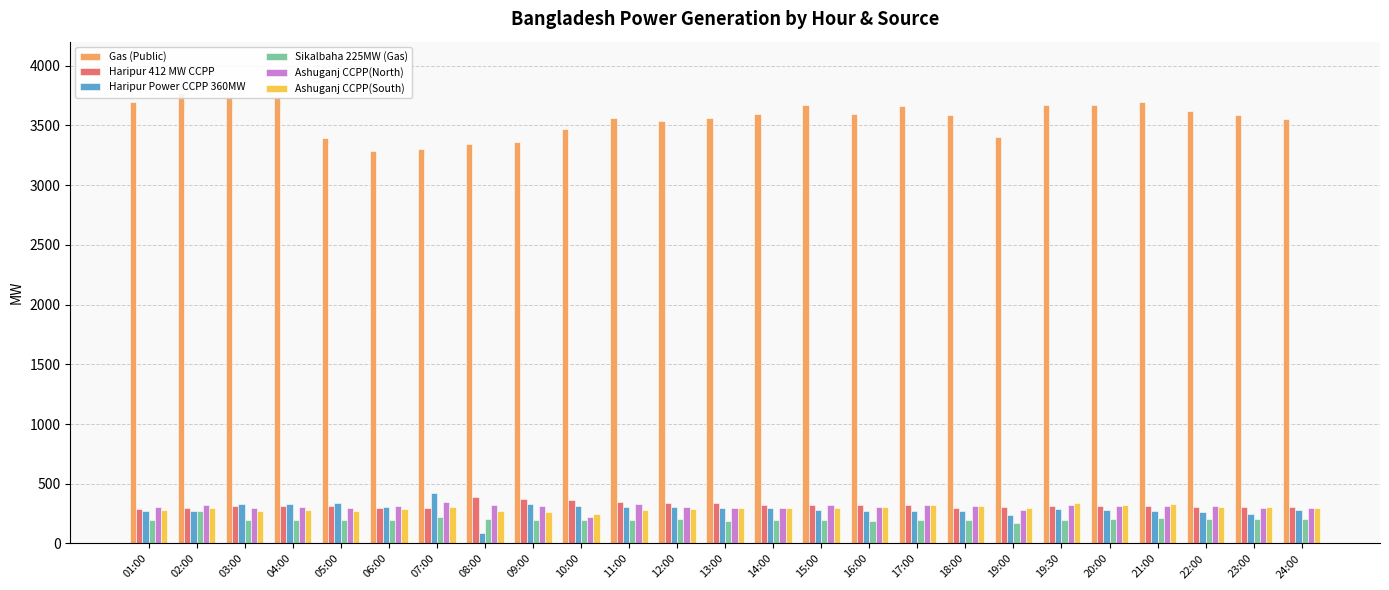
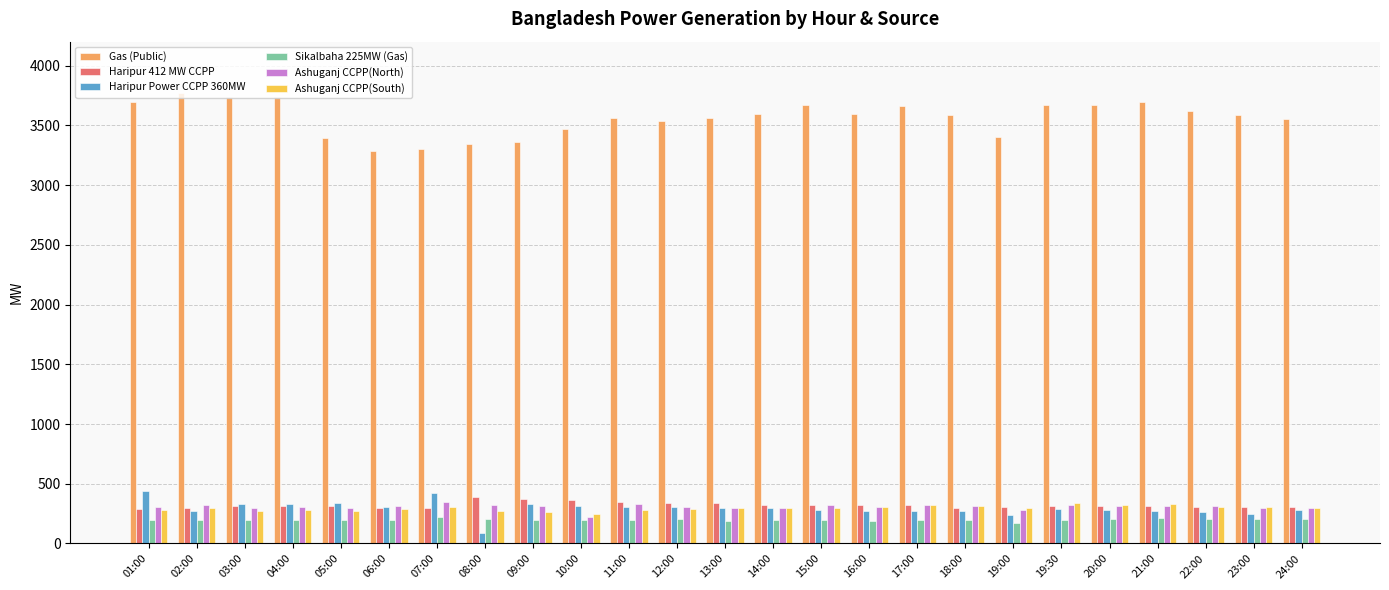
  {
    "Haripur Power CCPP 360MW": {
-     "01:00": 270,
+     "01:00": 440,
      "02:00": 270,
      "03:00": 330,
      "04:00": 330,
      "05:00": 340,
      "06:00": 300,
      "07:00": 430,
      "08:00": 80,
      "09:00": 330,
      "10:00": 320,
      "11:00": 310,
      "12:00": 310,
      "13:00": 300,
      "14:00": 300,
      "15:00": 280,
      "16:00": 280,
      "17:00": 280,
      "18:00": 270,
      "19:00": 240,
      "19:30": 290,
      "20:00": 280,
      "21:00": 270,
      "22:00": 260,
      "23:00": 250,
      "24:00": 280
    },
    "Sikalbaha 225MW (Gas)": {
      "01:00": 190,
-     "02:00": 270,
+     "02:00": 200,
      "03:00": 200,
      "04:00": 200,
      "05:00": 200,
      "06:00": 200,
      "07:00": 220,
      "08:00": 200,
      "09:00": 200,
      "10:00": 190,
      "11:00": 190,
      "12:00": 200,
      "13:00": 190,
      "14:00": 200,
      "15:00": 200,
      "16:00": 190,
      "17:00": 200,
      "18:00": 200,
      "19:00": 180,
      "19:30": 190,
      "20:00": 200,
      "21:00": 210,
      "22:00": 210,
      "23:00": 210,
      "24:00": 200
    },
    "Ashuganj CCPP(North)": {
      "01:00": 310,
      "02:00": 320,
      "03:00": 300,
      "04:00": 310,
      "05:00": 300,
      "06:00": 320,
      "07:00": 350,
      "08:00": 330,
      "09:00": 310,
      "10:00": 220,
      "11:00": 330,
      "12:00": 310,
      "13:00": 300,
      "14:00": 300,
      "15:00": 330,
      "16:00": 310,
      "17:00": 330,
      "18:00": 310,
      "19:00": 280,
      "19:30": 330,
      "20:00": 320,
      "21:00": 320,
      "22:00": 310,
      "23:00": 300,
      "24:00": 300
    }
  }
